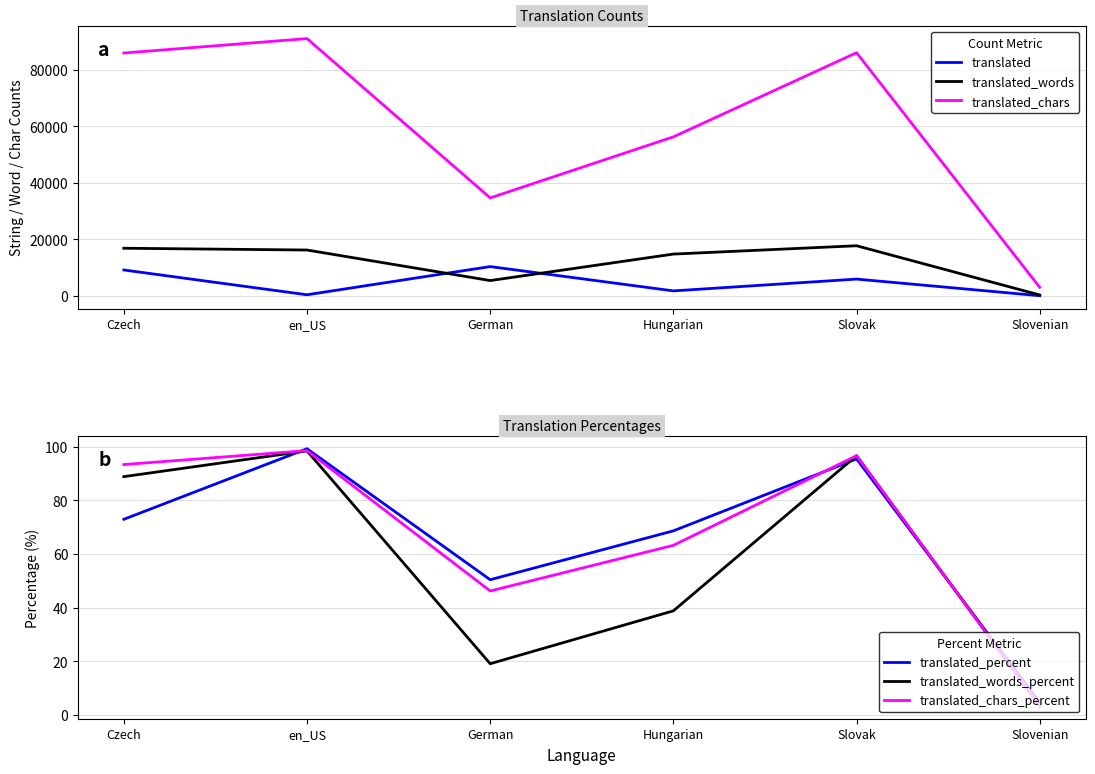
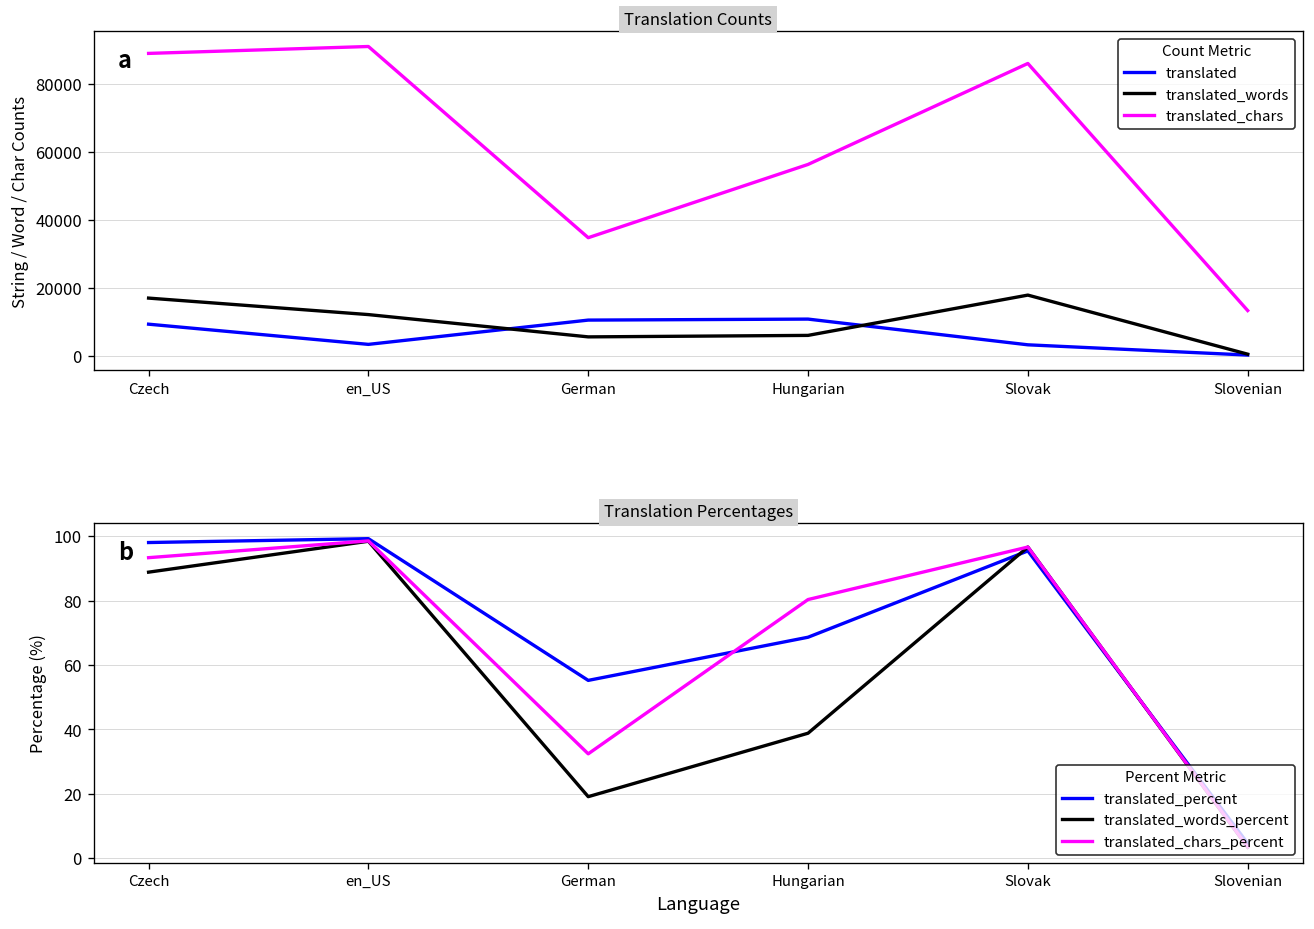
  {
    "Translation Counts": {
      "translated": {
        "Czech": 9000,
-       "en_US": 0,
+       "en_US": 3000,
        "German": 10000,
-       "Hungarian": 2000,
-       "Slovak": 6000
+       "Hungarian": 11000,
+       "Slovak": 3000
      },
      "translated_words": {
        "Czech": 17000,
-       "en_US": 16000,
+       "en_US": 12000,
        "German": 6000,
-       "Hungarian": 15000,
+       "Hungarian": 6000,
        "Slovak": 18000
      },
      "translated_chars": {
-       "Czech": 86000,
+       "Czech": 89000,
        "en_US": 91000,
        "German": 35000,
        "Hungarian": 56000,
        "Slovak": 86000,
-       "Slovenian": 3000
+       "Slovenian": 13000
      }
    },
    "Translation Percentages": {
      "translated_percent": {
-       "Czech": 73,
-       "German": 50,
+       "Czech": 98,
+       "German": 55,
        "Hungarian": 69,
        "Slovak": 95
      },
      "translated_words_percent": {
        "Czech": 89,
        "German": 19,
        "Hungarian": 39
      },
      "translated_chars_percent": {
        "Czech": 93,
-       "German": 46,
-       "Hungarian": 63
+       "German": 32,
+       "Hungarian": 80
      }
    }
  }
